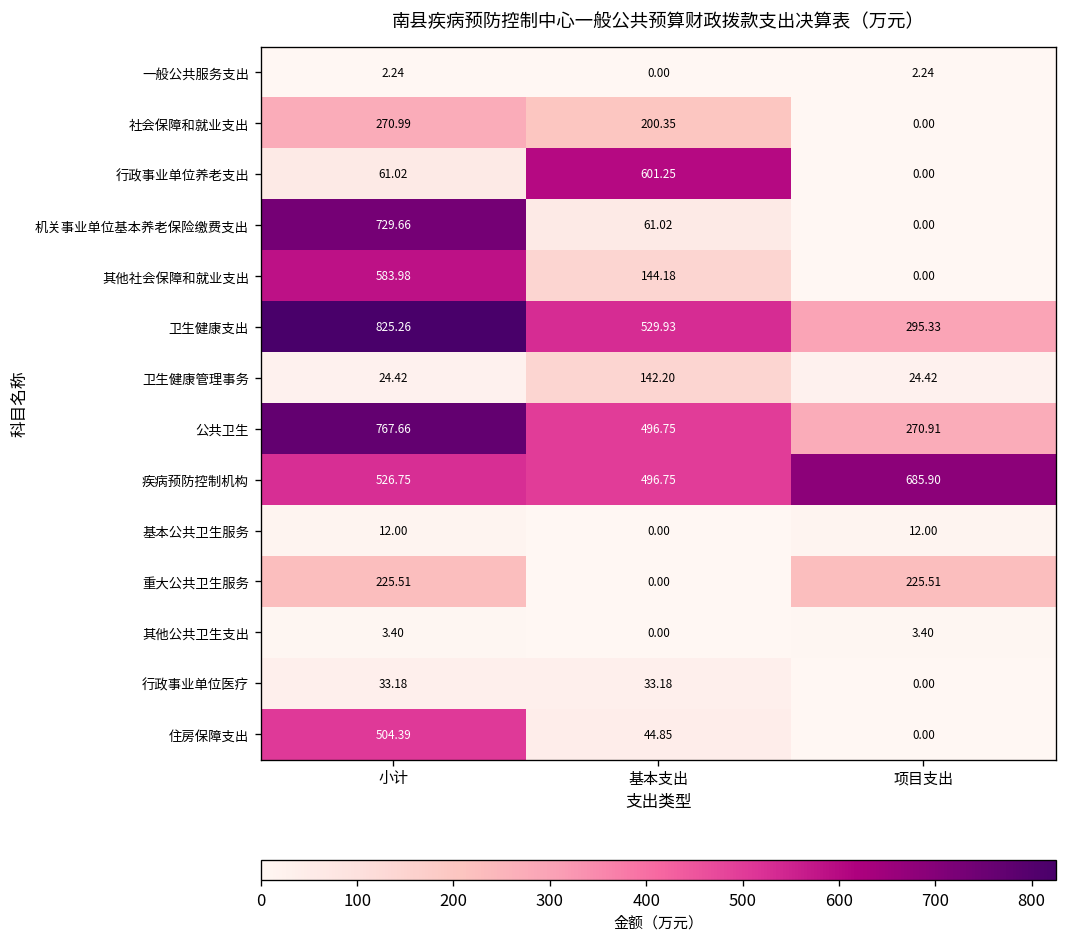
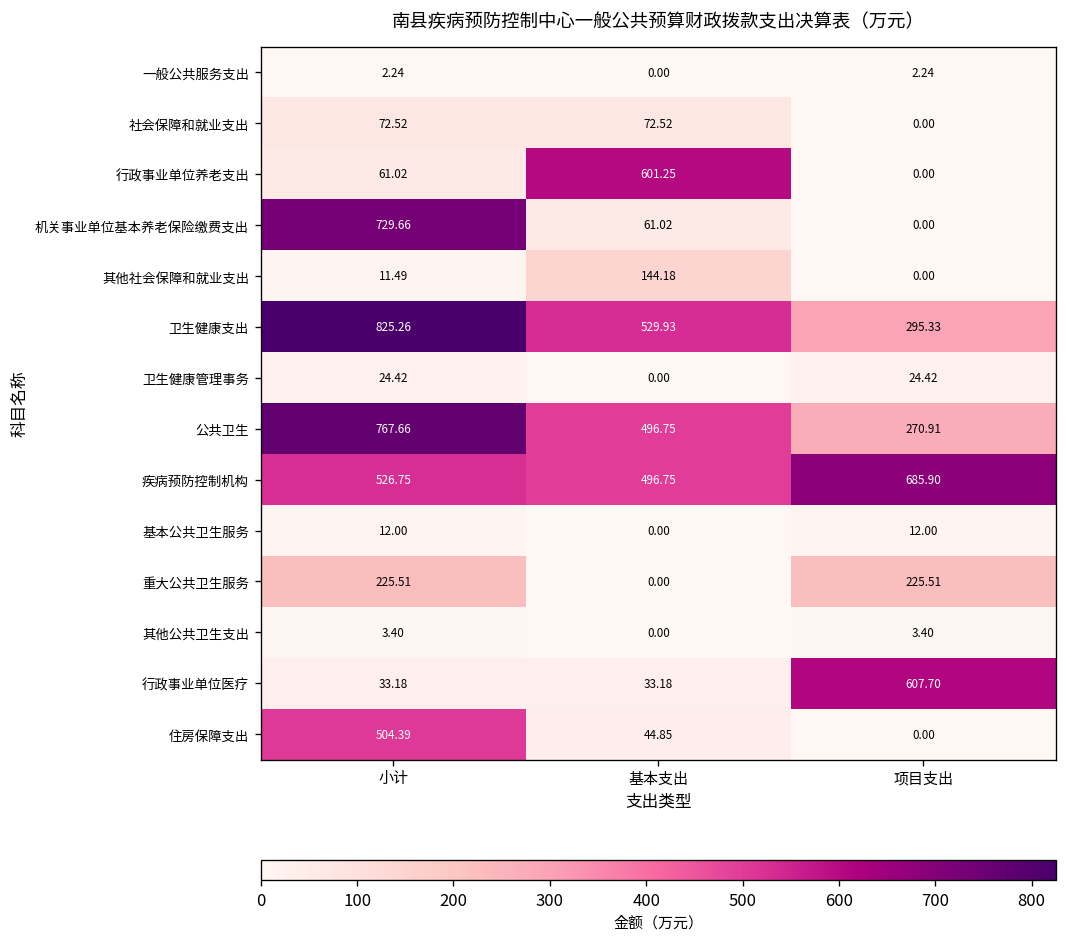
  {
    "一般公共服务支出": {
      "小计": 2.24,
      "基本支出": 0.00,
      "项目支出": 2.24
    },
    "社会保障和就业支出": {
-     "小计": 270.99,
-     "基本支出": 200.35,
+     "小计": 72.52,
+     "基本支出": 72.52,
      "项目支出": 0.00
    },
    "行政事业单位养老支出": {
      "小计": 61.02,
      "基本支出": 601.25,
      "项目支出": 0.00
    },
    "机关事业单位基本养老保险缴费支出": {
      "小计": 729.66,
      "基本支出": 61.02,
      "项目支出": 0.00
    },
    "其他社会保障和就业支出": {
-     "小计": 583.98,
+     "小计": 11.49,
      "基本支出": 144.18,
      "项目支出": 0.00
    },
    "卫生健康支出": {
      "小计": 825.26,
      "基本支出": 529.93,
      "项目支出": 295.33
    },
    "卫生健康管理事务": {
      "小计": 24.42,
-     "基本支出": 142.20,
+     "基本支出": 0.00,
      "项目支出": 24.42
    },
    "公共卫生": {
      "小计": 767.66,
      "基本支出": 496.75,
      "项目支出": 270.91
    },
    "疾病预防控制机构": {
      "小计": 526.75,
      "基本支出": 496.75,
      "项目支出": 685.90
    },
    "基本公共卫生服务": {
      "小计": 12.00,
      "基本支出": 0.00,
      "项目支出": 12.00
    },
    "重大公共卫生服务": {
      "小计": 225.51,
      "基本支出": 0.00,
      "项目支出": 225.51
    },
    "其他公共卫生支出": {
      "小计": 3.40,
      "基本支出": 0.00,
      "项目支出": 3.40
    },
    "行政事业单位医疗": {
      "小计": 33.18,
      "基本支出": 33.18,
-     "项目支出": 0.00
+     "项目支出": 607.70
    },
    "住房保障支出": {
      "小计": 504.39,
      "基本支出": 44.85,
      "项目支出": 0.00
    }
  }
